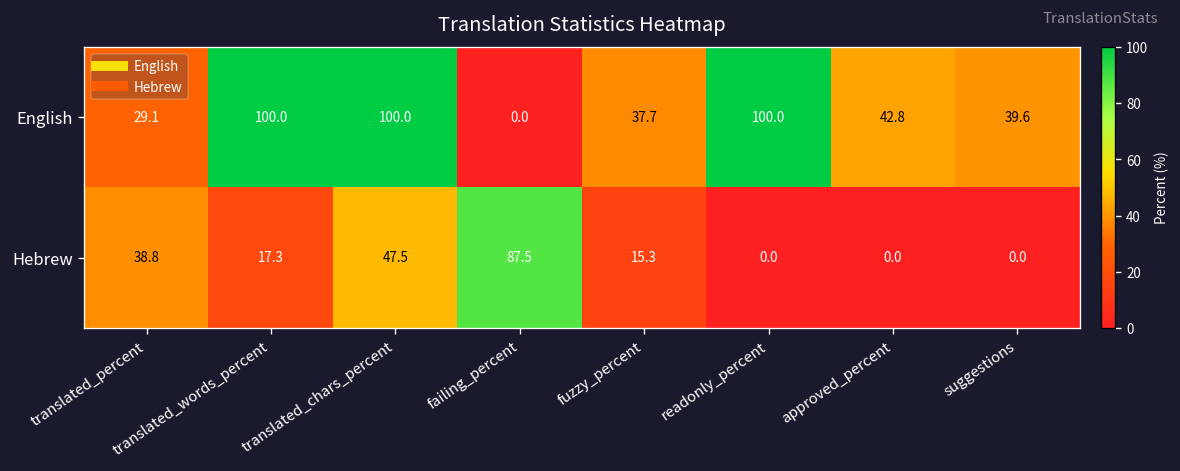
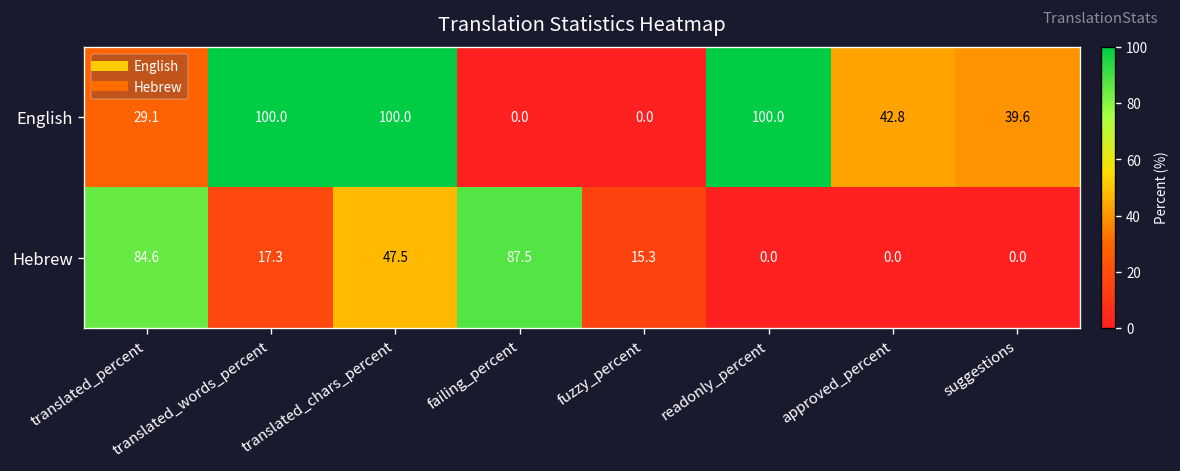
  {
    "English": {
      "translated_percent": 29.1,
      "translated_words_percent": 100.0,
      "translated_chars_percent": 100.0,
      "failing_percent": 0.0,
-     "fuzzy_percent": 37.7,
+     "fuzzy_percent": 0.0,
      "readonly_percent": 100.0,
      "approved_percent": 42.8,
      "suggestions": 39.6
    },
    "Hebrew": {
-     "translated_percent": 38.8,
+     "translated_percent": 84.6,
      "translated_words_percent": 17.3,
      "translated_chars_percent": 47.5,
      "failing_percent": 87.5,
      "fuzzy_percent": 15.3,
      "readonly_percent": 0.0,
      "approved_percent": 0.0,
      "suggestions": 0.0
    }
  }
